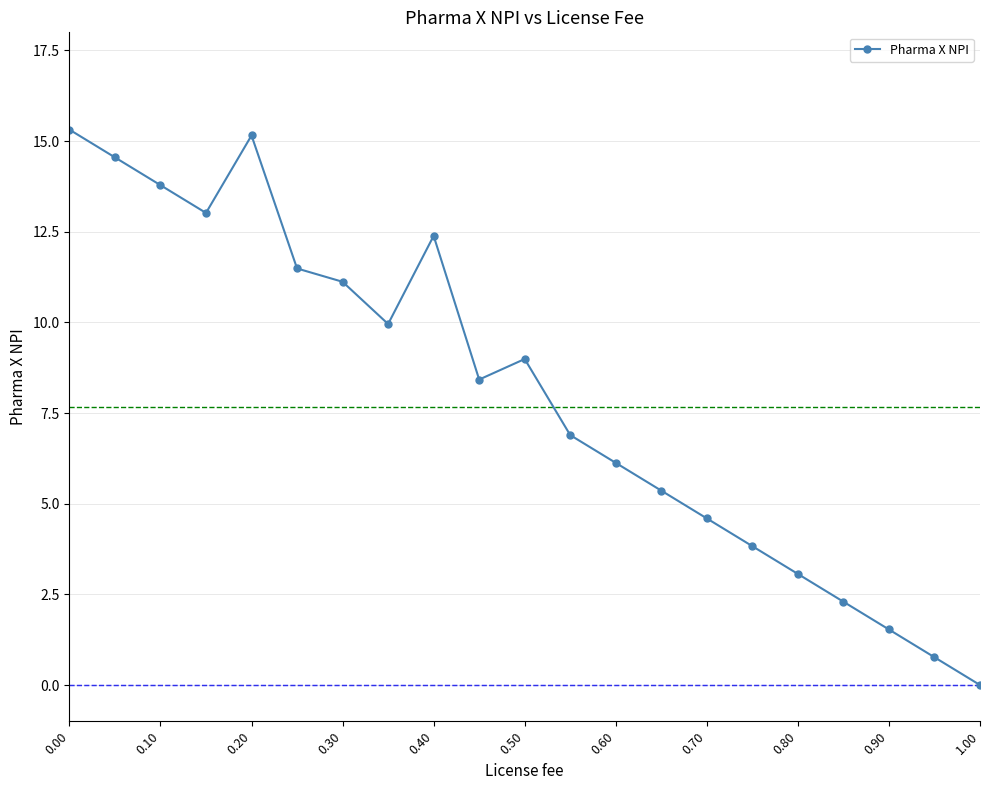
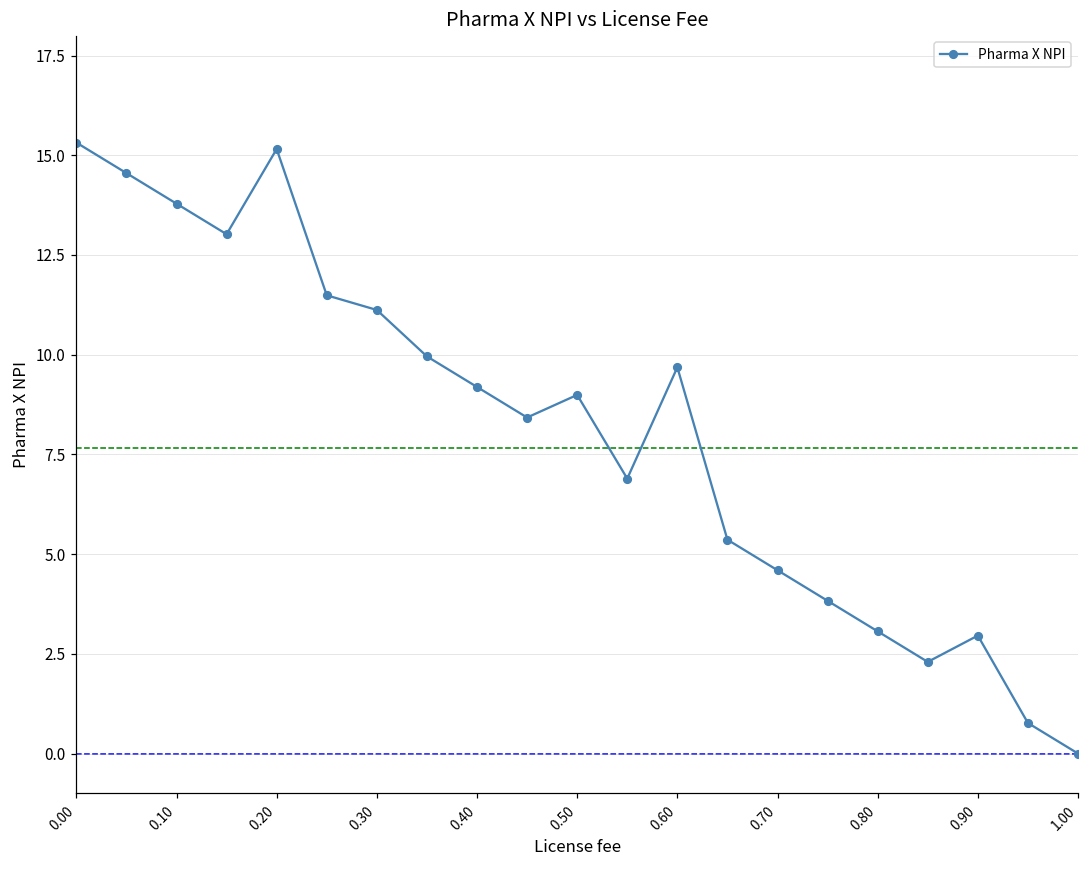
  {
    "0.00": 15.3,
    "0.10": 13.8,
    "0.20": 15.2,
    "0.30": 11.1,
-   "0.40": 12.4,
+   "0.40": 9.2,
    "0.50": 9.0,
-   "0.60": 6.1,
+   "0.60": 9.7,
    "0.70": 4.6,
    "0.80": 3.1,
-   "0.90": 1.5,
+   "0.90": 3.0,
    "1.00": 0.0
  }
